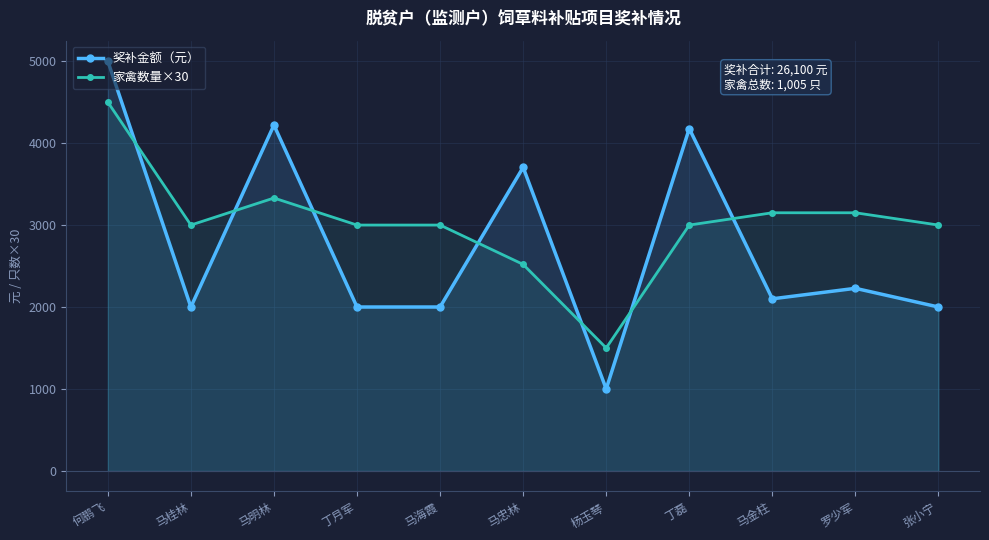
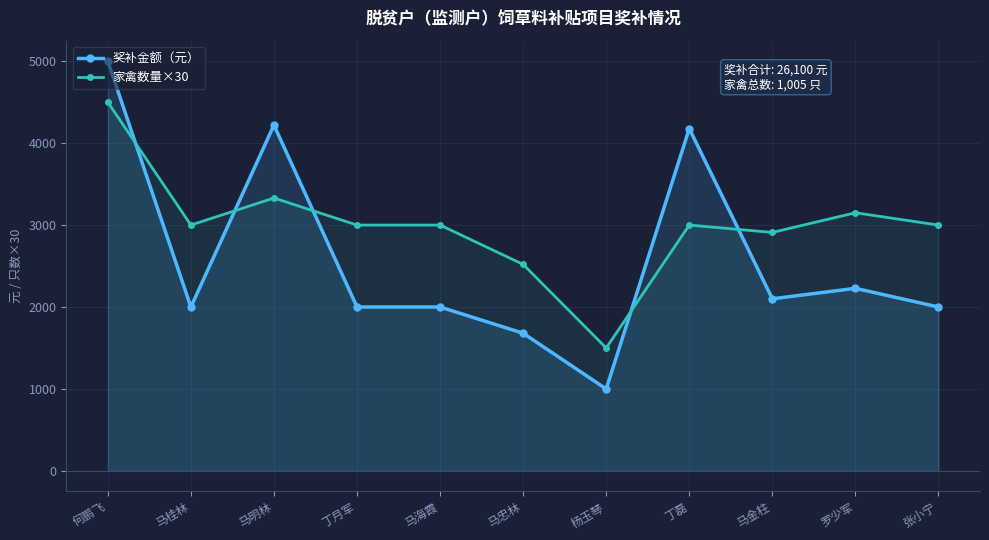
  {
    "奖补金额（元）": {
      "马桂林": 2000,
      "马明林": 4200,
      "丁月军": 2000,
      "马海霞": 2000,
-     "马忠林": 3700,
+     "马忠林": 1700,
      "杨玉琴": 1000,
      "丁磊": 4200,
      "马金柱": 2100,
      "罗少军": 2200,
      "张小宁": 2000
    },
    "家禽数量×30": {
      "何鹏飞": 4500,
      "马桂林": 3000,
      "马明林": 3300,
      "丁月军": 3000,
      "马海霞": 3000,
      "马忠林": 2500,
      "杨玉琴": 1500,
      "丁磊": 3000,
-     "马金柱": 3200,
+     "马金柱": 2900,
      "罗少军": 3200,
      "张小宁": 3000
    }
  }
